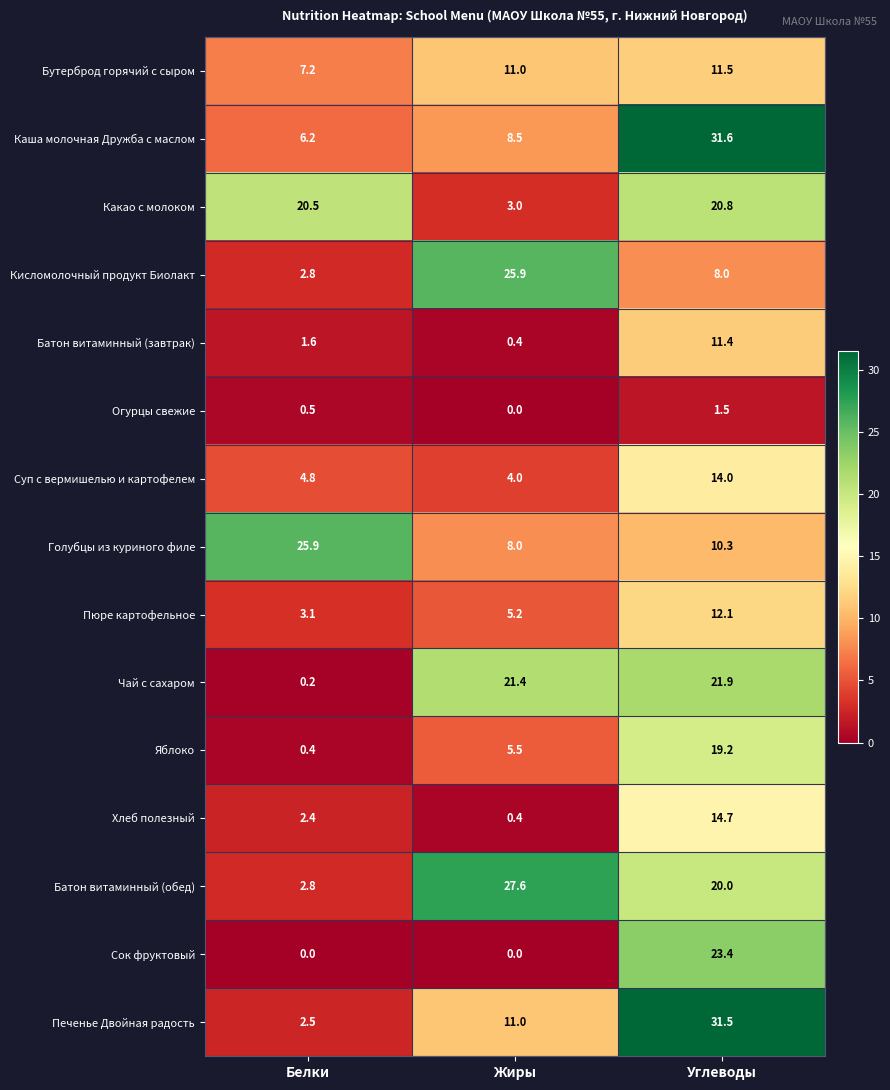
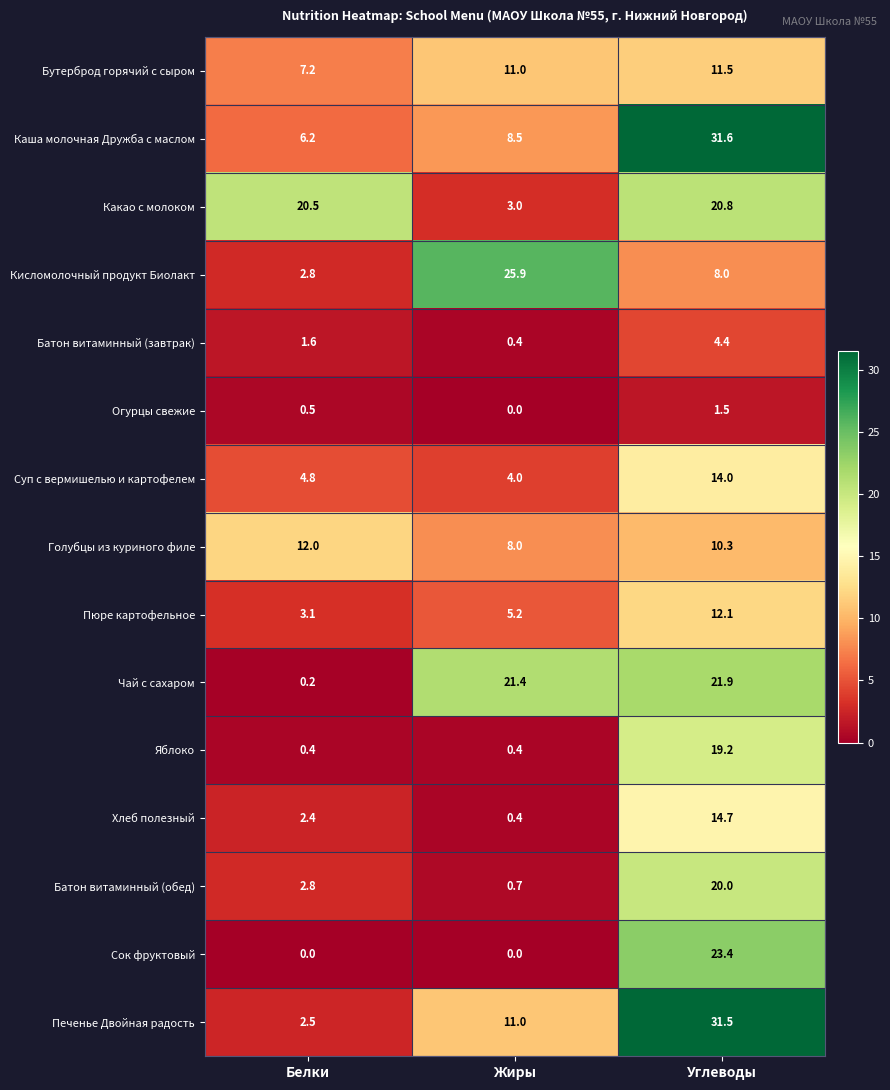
  {
    "Бутерброд горячий с сыром": {
      "Белки": 7.2,
      "Жиры": 11.0,
      "Углеводы": 11.5
    },
    "Каша молочная Дружба с маслом": {
      "Белки": 6.2,
      "Жиры": 8.5,
      "Углеводы": 31.6
    },
    "Какао с молоком": {
      "Белки": 20.5,
      "Жиры": 3.0,
      "Углеводы": 20.8
    },
    "Кисломолочный продукт Биолакт": {
      "Белки": 2.8,
      "Жиры": 25.9,
      "Углеводы": 8.0
    },
    "Батон витаминный (завтрак)": {
      "Белки": 1.6,
      "Жиры": 0.4,
-     "Углеводы": 11.4
+     "Углеводы": 4.4
    },
    "Огурцы свежие": {
      "Белки": 0.5,
      "Жиры": 0.0,
      "Углеводы": 1.5
    },
    "Суп с вермишелью и картофелем": {
      "Белки": 4.8,
      "Жиры": 4.0,
      "Углеводы": 14.0
    },
    "Голубцы из куриного филе": {
-     "Белки": 25.9,
+     "Белки": 12.0,
      "Жиры": 8.0,
      "Углеводы": 10.3
    },
    "Пюре картофельное": {
      "Белки": 3.1,
      "Жиры": 5.2,
      "Углеводы": 12.1
    },
    "Чай с сахаром": {
      "Белки": 0.2,
      "Жиры": 21.4,
      "Углеводы": 21.9
    },
    "Яблоко": {
      "Белки": 0.4,
-     "Жиры": 5.5,
+     "Жиры": 0.4,
      "Углеводы": 19.2
    },
    "Хлеб полезный": {
      "Белки": 2.4,
      "Жиры": 0.4,
      "Углеводы": 14.7
    },
    "Батон витаминный (обед)": {
      "Белки": 2.8,
-     "Жиры": 27.6,
+     "Жиры": 0.7,
      "Углеводы": 20.0
    },
    "Сок фруктовый": {
      "Белки": 0.0,
      "Жиры": 0.0,
      "Углеводы": 23.4
    },
    "Печенье Двойная радость": {
      "Белки": 2.5,
      "Жиры": 11.0,
      "Углеводы": 31.5
    }
  }
